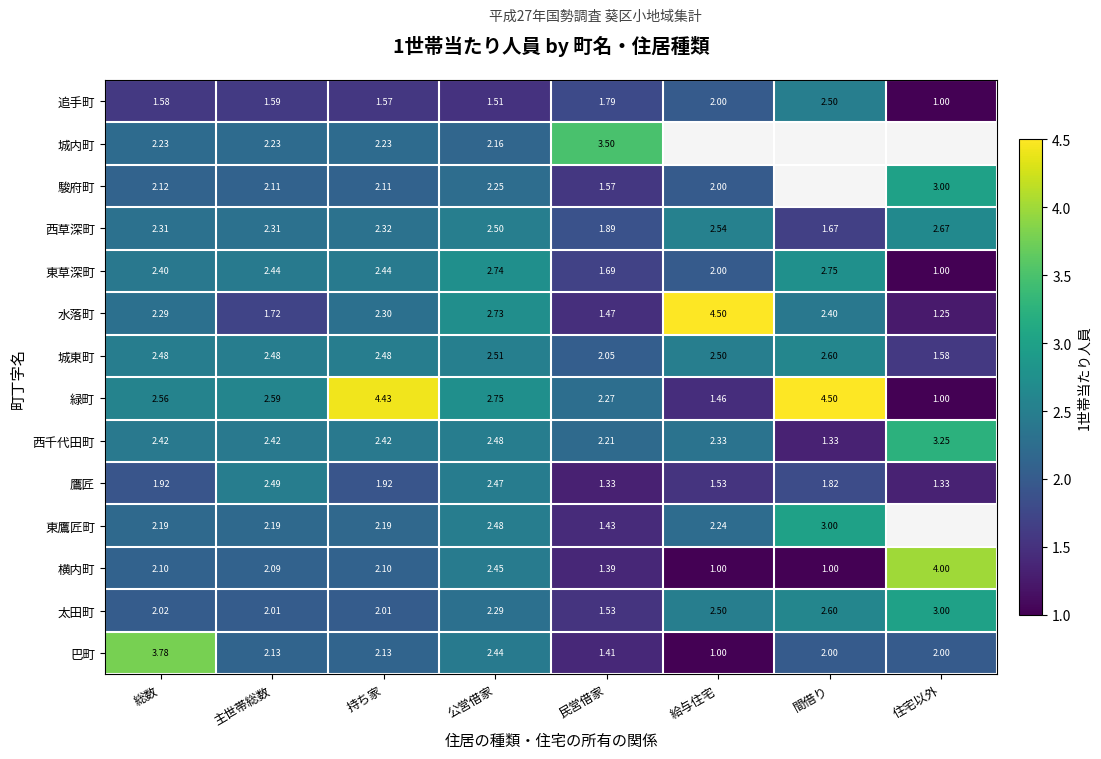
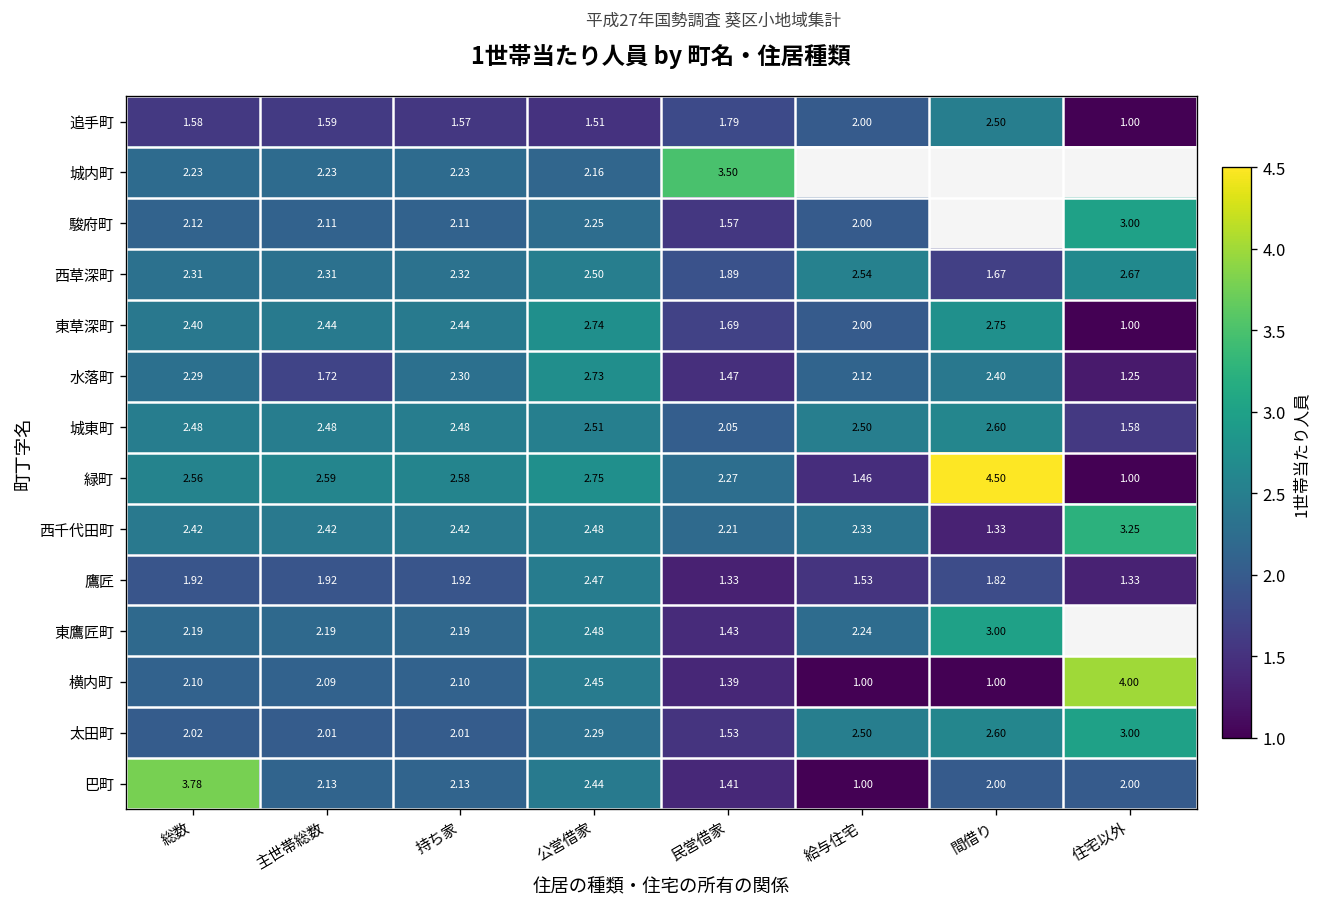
  {
    "追手町": {
      "総数": 1.58,
      "主世帯総数": 1.59,
      "持ち家": 1.57,
      "公営借家": 1.51,
      "民営借家": 1.79,
      "給与住宅": 2.00,
      "間借り": 2.50,
      "住宅以外": 1.00
    },
    "城内町": {
      "総数": 2.23,
      "主世帯総数": 2.23,
      "持ち家": 2.23,
      "公営借家": 2.16,
      "民営借家": 3.50
    },
    "駿府町": {
      "総数": 2.12,
      "主世帯総数": 2.11,
      "持ち家": 2.11,
      "公営借家": 2.25,
      "民営借家": 1.57,
      "給与住宅": 2.00,
      "住宅以外": 3.00
    },
    "西草深町": {
      "総数": 2.31,
      "主世帯総数": 2.31,
      "持ち家": 2.32,
      "公営借家": 2.50,
      "民営借家": 1.89,
      "給与住宅": 2.54,
      "間借り": 1.67,
      "住宅以外": 2.67
    },
    "東草深町": {
      "総数": 2.40,
      "主世帯総数": 2.44,
      "持ち家": 2.44,
      "公営借家": 2.74,
      "民営借家": 1.69,
      "給与住宅": 2.00,
      "間借り": 2.75,
      "住宅以外": 1.00
    },
    "水落町": {
      "総数": 2.29,
      "主世帯総数": 1.72,
      "持ち家": 2.30,
      "公営借家": 2.73,
      "民営借家": 1.47,
-     "給与住宅": 4.50,
+     "給与住宅": 2.12,
      "間借り": 2.40,
      "住宅以外": 1.25
    },
    "城東町": {
      "総数": 2.48,
      "主世帯総数": 2.48,
      "持ち家": 2.48,
      "公営借家": 2.51,
      "民営借家": 2.05,
      "給与住宅": 2.50,
      "間借り": 2.60,
      "住宅以外": 1.58
    },
    "緑町": {
      "総数": 2.56,
      "主世帯総数": 2.59,
-     "持ち家": 4.43,
+     "持ち家": 2.58,
      "公営借家": 2.75,
      "民営借家": 2.27,
      "給与住宅": 1.46,
      "間借り": 4.50,
      "住宅以外": 1.00
    },
    "西千代田町": {
      "総数": 2.42,
      "主世帯総数": 2.42,
      "持ち家": 2.42,
      "公営借家": 2.48,
      "民営借家": 2.21,
      "給与住宅": 2.33,
      "間借り": 1.33,
      "住宅以外": 3.25
    },
    "鷹匠": {
      "総数": 1.92,
-     "主世帯総数": 2.49,
+     "主世帯総数": 1.92,
      "持ち家": 1.92,
      "公営借家": 2.47,
      "民営借家": 1.33,
      "給与住宅": 1.53,
      "間借り": 1.82,
      "住宅以外": 1.33
    },
    "東鷹匠町": {
      "総数": 2.19,
      "主世帯総数": 2.19,
      "持ち家": 2.19,
      "公営借家": 2.48,
      "民営借家": 1.43,
      "給与住宅": 2.24,
      "間借り": 3.00
    },
    "横内町": {
      "総数": 2.10,
      "主世帯総数": 2.09,
      "持ち家": 2.10,
      "公営借家": 2.45,
      "民営借家": 1.39,
      "給与住宅": 1.00,
      "間借り": 1.00,
      "住宅以外": 4.00
    },
    "太田町": {
      "総数": 2.02,
      "主世帯総数": 2.01,
      "持ち家": 2.01,
      "公営借家": 2.29,
      "民営借家": 1.53,
      "給与住宅": 2.50,
      "間借り": 2.60,
      "住宅以外": 3.00
    },
    "巴町": {
      "総数": 3.78,
      "主世帯総数": 2.13,
      "持ち家": 2.13,
      "公営借家": 2.44,
      "民営借家": 1.41,
      "給与住宅": 1.00,
      "間借り": 2.00,
      "住宅以外": 2.00
    }
  }
